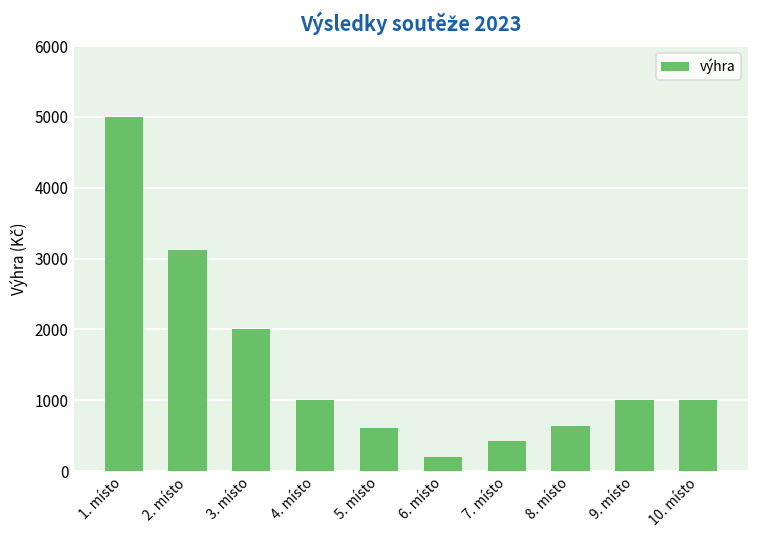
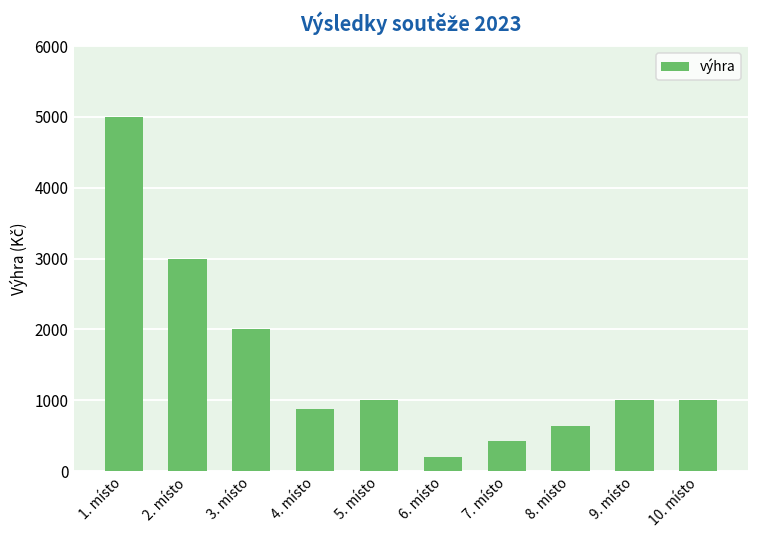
  {
    "1. místo": 5000,
-   "2. místo": 3100,
+   "2. místo": 3000,
    "3. místo": 2000,
-   "4. místo": 1000,
-   "5. místo": 600,
+   "4. místo": 900,
+   "5. místo": 1000,
    "6. místo": 200,
    "7. místo": 400,
    "8. místo": 600,
    "9. místo": 1000,
    "10. místo": 1000
  }
